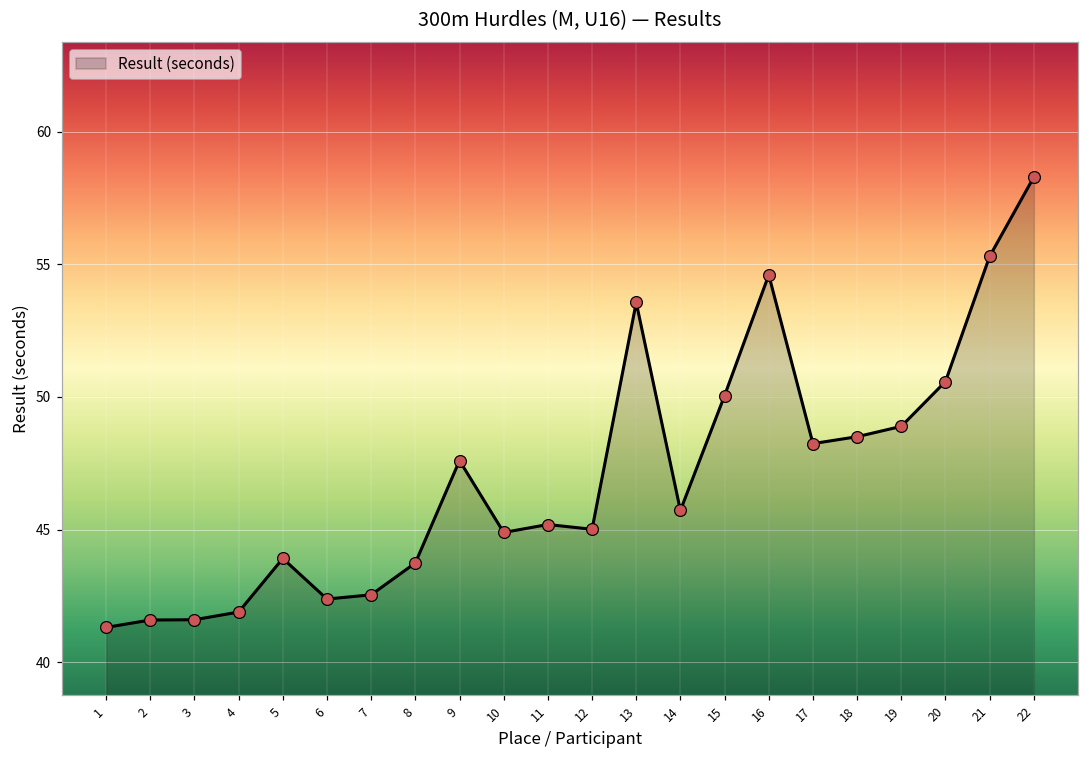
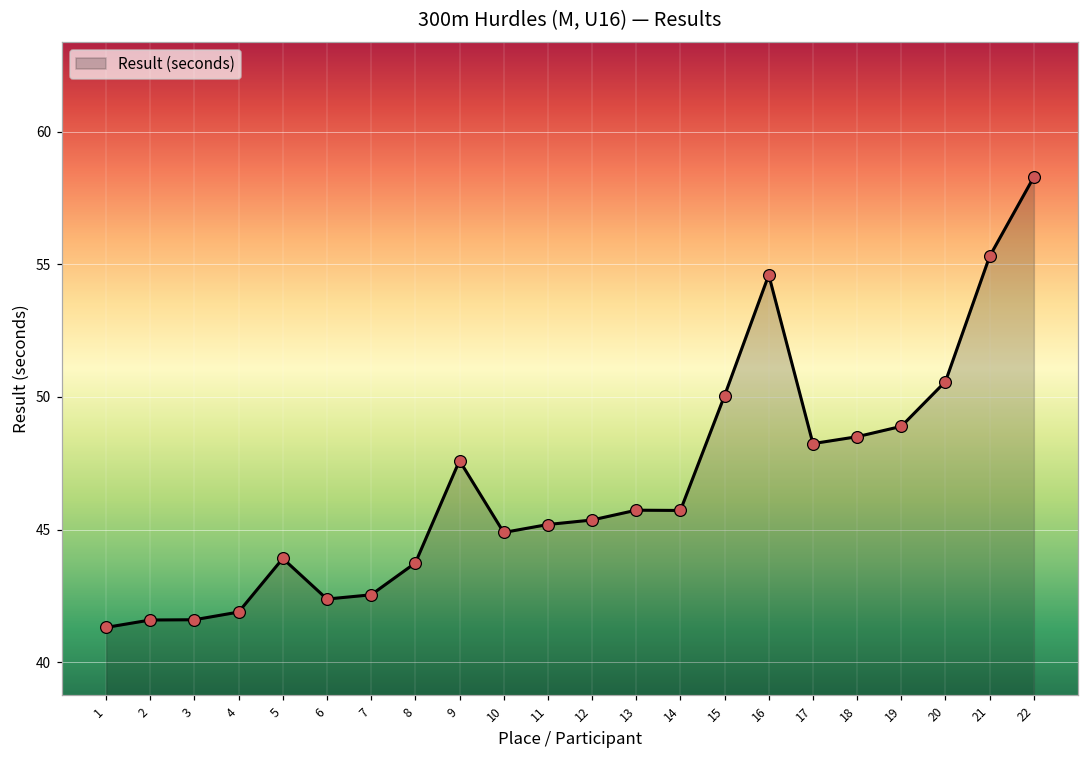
  {
    "1": 41.3,
    "2": 41.6,
    "3": 41.6,
    "4": 41.9,
    "5": 43.9,
    "6": 42.4,
    "7": 42.5,
    "8": 43.7,
    "9": 47.6,
    "10": 44.9,
    "11": 45.2,
-   "12": 45.0,
-   "13": 53.6,
+   "12": 45.4,
+   "13": 45.7,
    "14": 45.7,
    "15": 50.1,
    "16": 54.6,
    "17": 48.2,
    "18": 48.5,
    "19": 48.9,
    "20": 50.6,
    "21": 55.3,
    "22": 58.3
  }
